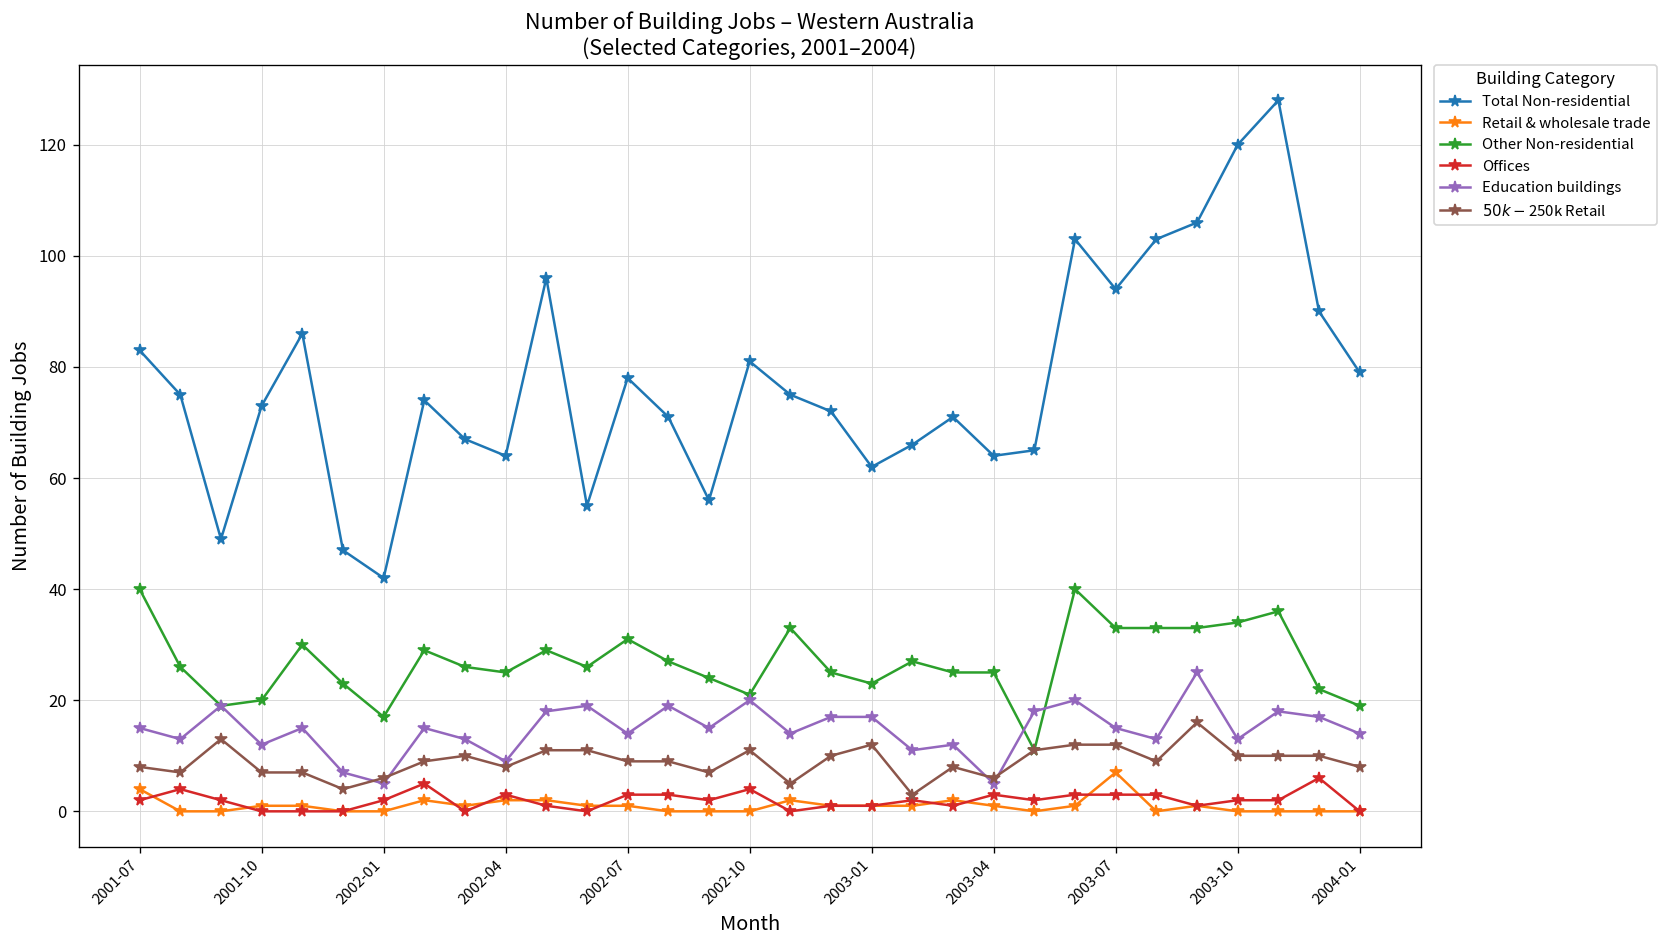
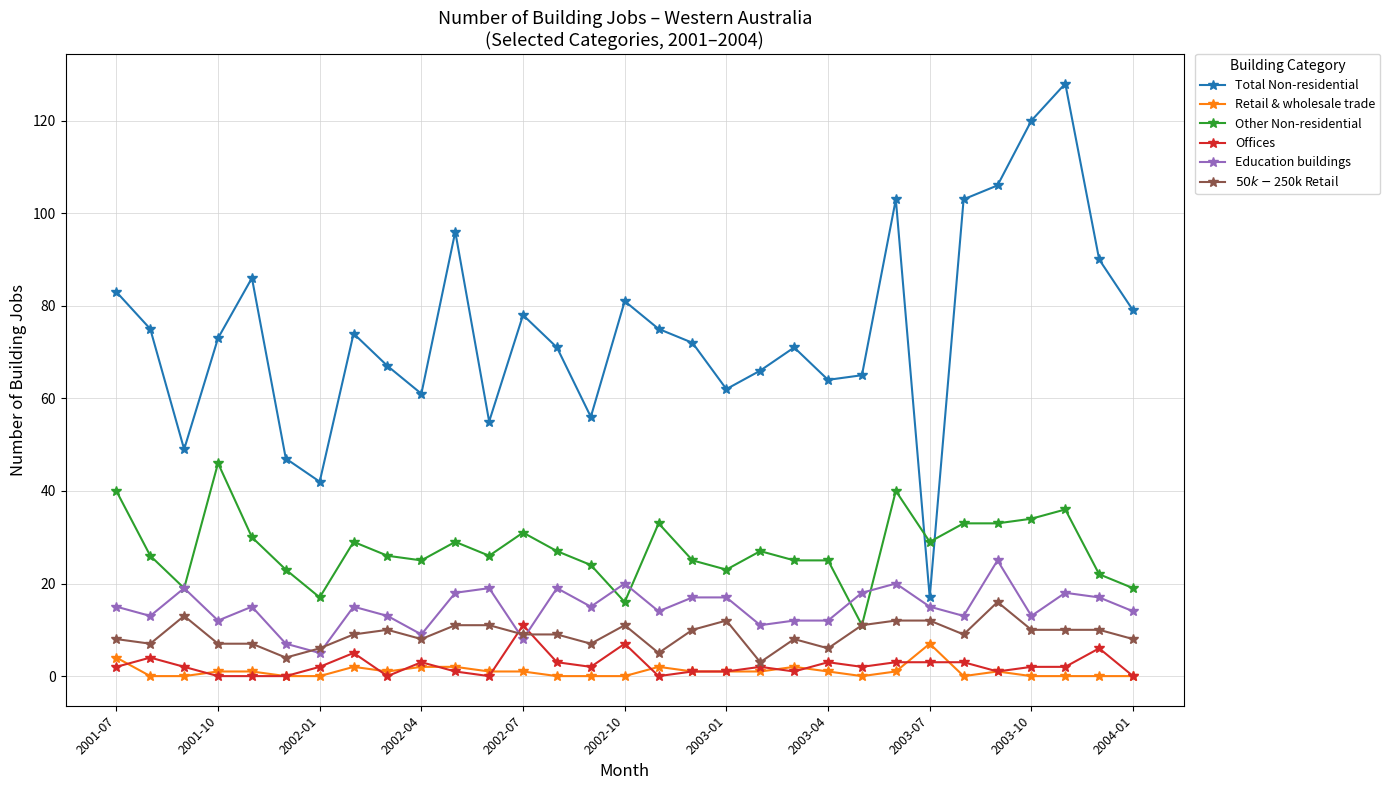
  {
    "Total Non-residential": {
      "2001-07": 83,
      "2001-10": 73,
      "2002-01": 42,
-     "2002-04": 64,
+     "2002-04": 61,
      "2002-07": 78,
      "2002-10": 81,
      "2003-01": 62,
      "2003-04": 64,
-     "2003-07": 94,
+     "2003-07": 17,
      "2003-10": 120,
      "2004-01": 79
    },
    "Retail & wholesale trade": {
      "2001-07": 4,
      "2001-10": 1,
      "2002-01": 0,
      "2002-04": 2,
      "2002-07": 1,
      "2002-10": 0,
      "2003-04": 1,
      "2003-07": 7,
      "2003-10": 0
    },
    "Other Non-residential": {
      "2001-07": 40,
-     "2001-10": 20,
+     "2001-10": 46,
      "2002-01": 17,
      "2002-04": 25,
      "2002-07": 31,
-     "2002-10": 21,
+     "2002-10": 16,
      "2003-01": 23,
      "2003-04": 25,
-     "2003-07": 33,
+     "2003-07": 29,
      "2003-10": 34,
      "2004-01": 19
    },
    "Offices": {
      "2001-07": 2,
      "2001-10": 0,
      "2002-01": 2,
      "2002-04": 3,
-     "2002-07": 3,
-     "2002-10": 4,
+     "2002-07": 11,
+     "2002-10": 7,
      "2003-04": 3,
      "2003-07": 3,
      "2003-10": 2
    },
    "Education buildings": {
      "2001-07": 15,
      "2001-10": 12,
      "2002-01": 5,
      "2002-04": 9,
-     "2002-07": 14,
+     "2002-07": 8,
      "2002-10": 20,
      "2003-01": 17,
-     "2003-04": 5,
+     "2003-04": 12,
      "2003-07": 15,
      "2003-10": 13,
      "2004-01": 14
    }
  }
